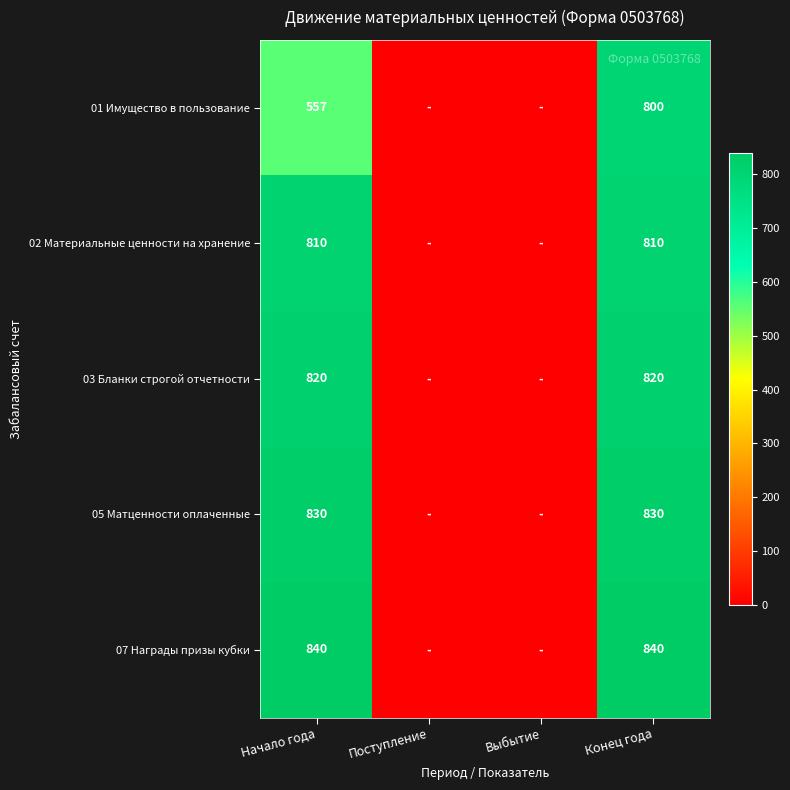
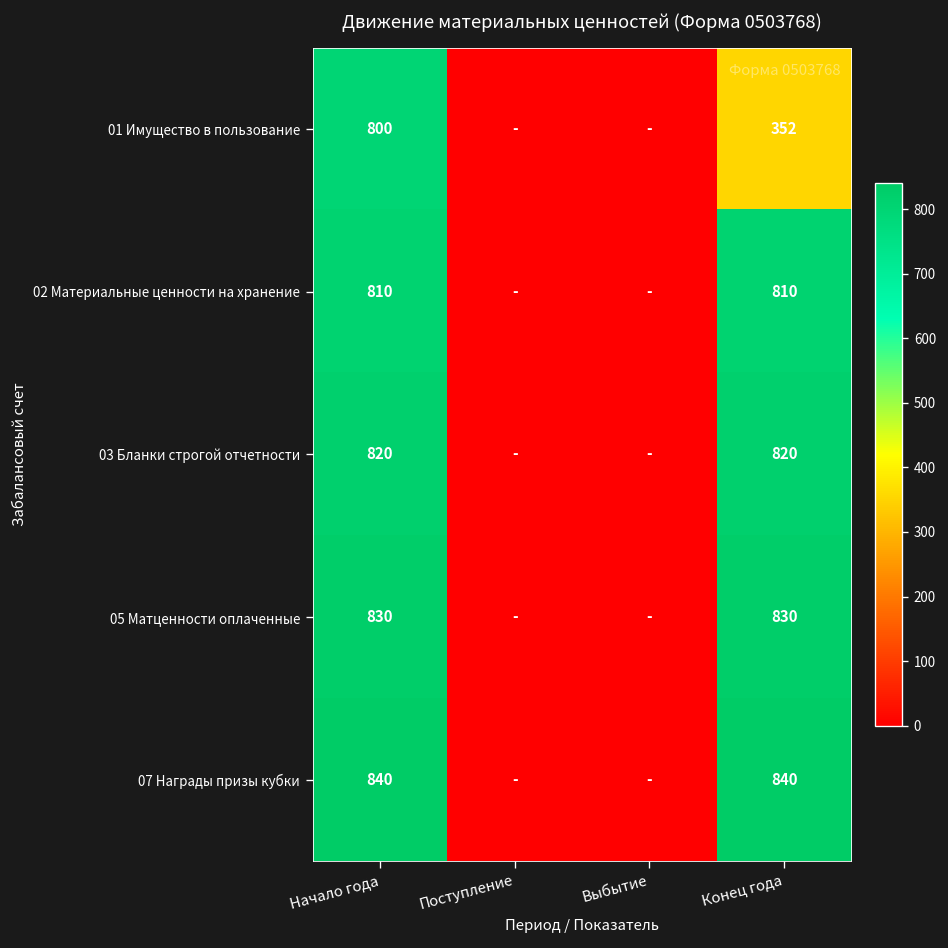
  {
    "01 Имущество в пользование": {
-     "Начало года": 557,
-     "Конец года": 800
+     "Начало года": 800,
+     "Конец года": 352
    },
    "02 Материальные ценности на хранение": {
      "Начало года": 810,
      "Конец года": 810
    },
    "03 Бланки строгой отчетности": {
      "Начало года": 820,
      "Конец года": 820
    },
    "05 Матценности оплаченные": {
      "Начало года": 830,
      "Конец года": 830
    },
    "07 Награды призы кубки": {
      "Начало года": 840,
      "Конец года": 840
    }
  }
